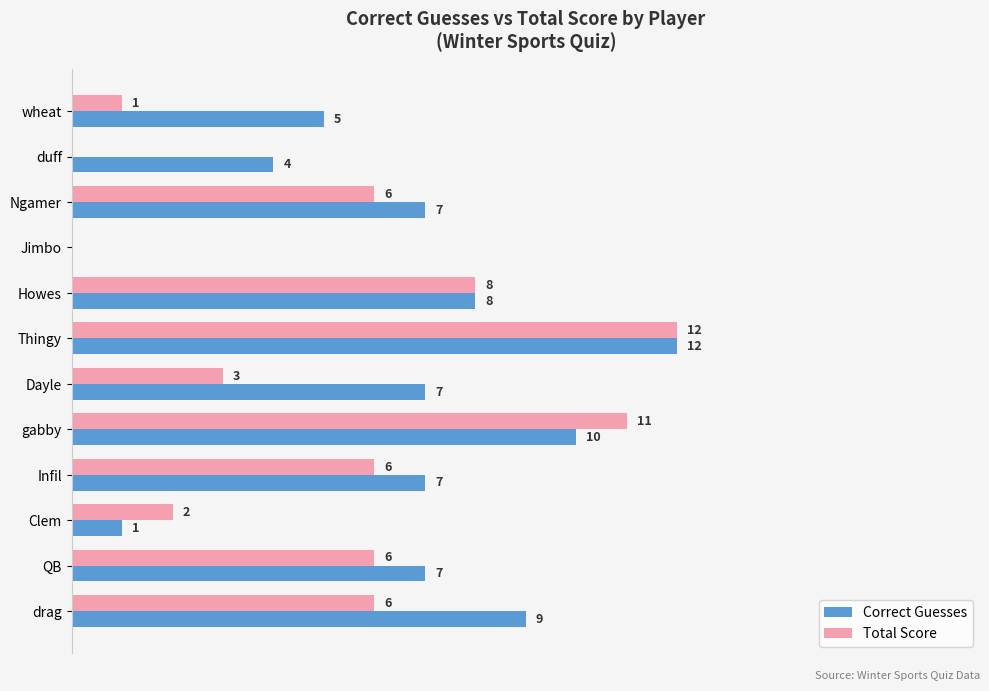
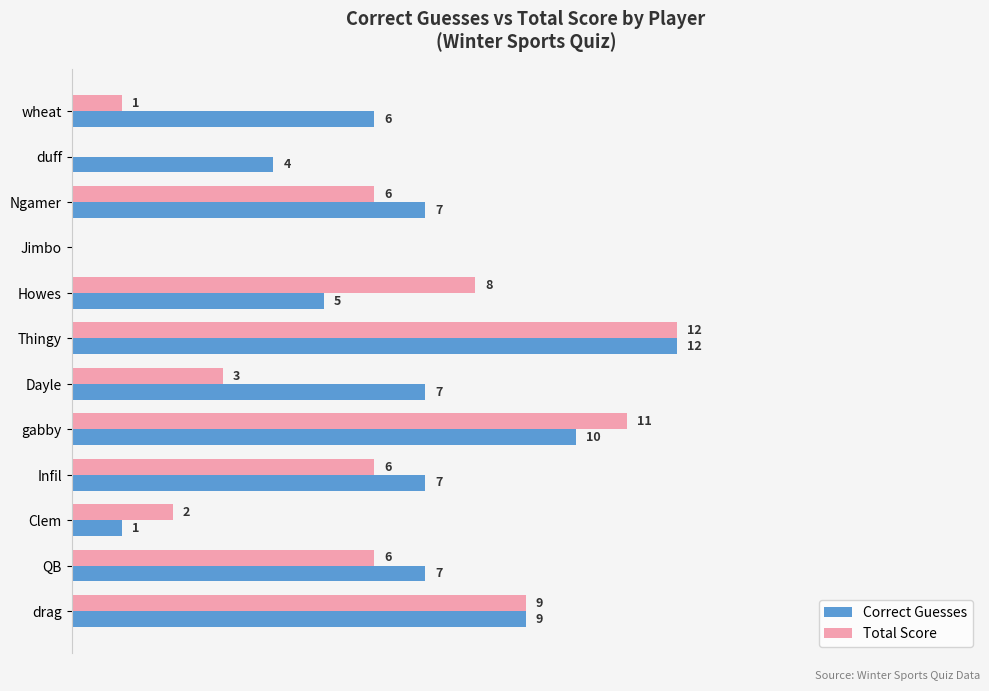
  {
    "Correct Guesses": {
-     "wheat": 5,
+     "wheat": 6,
      "duff": 4,
      "Ngamer": 7,
-     "Howes": 8,
+     "Howes": 5,
      "Thingy": 12,
      "Dayle": 7,
      "gabby": 10,
      "Infil": 7,
      "Clem": 1,
      "QB": 7,
      "drag": 9
    },
    "Total Score": {
      "wheat": 1,
      "Ngamer": 6,
      "Howes": 8,
      "Thingy": 12,
      "Dayle": 3,
      "gabby": 11,
      "Infil": 6,
      "Clem": 2,
      "QB": 6,
-     "drag": 6
+     "drag": 9
    }
  }
